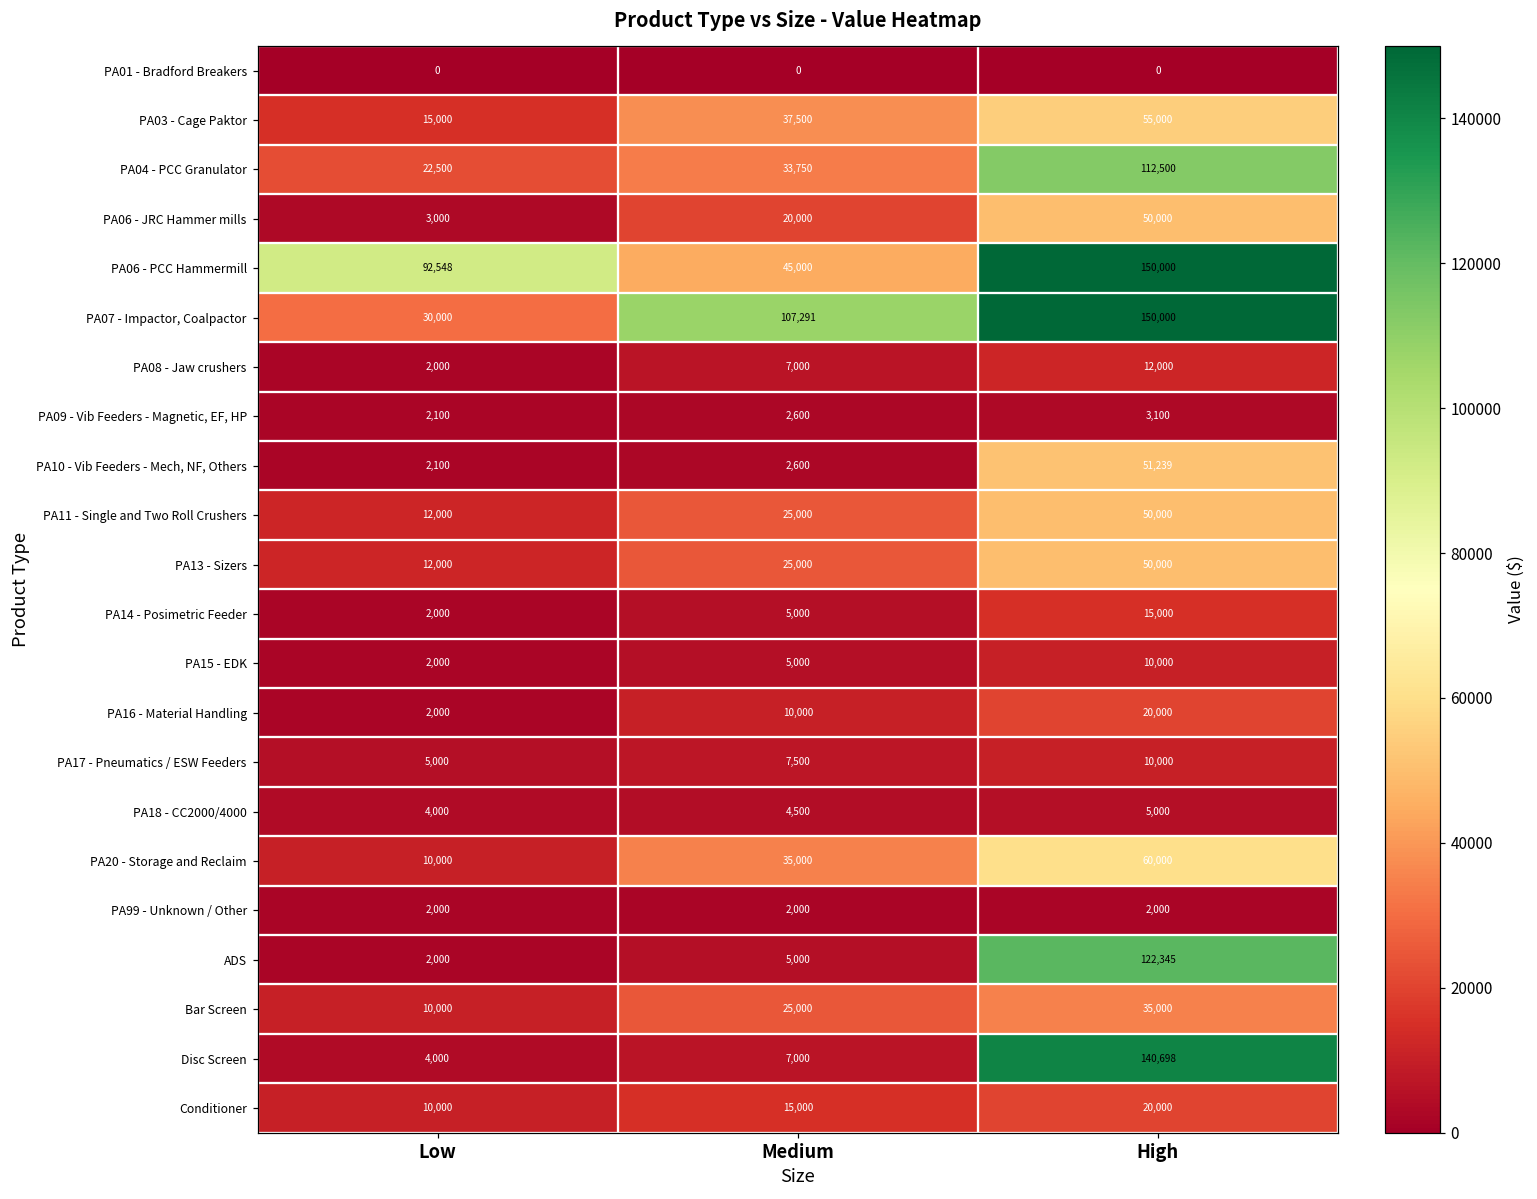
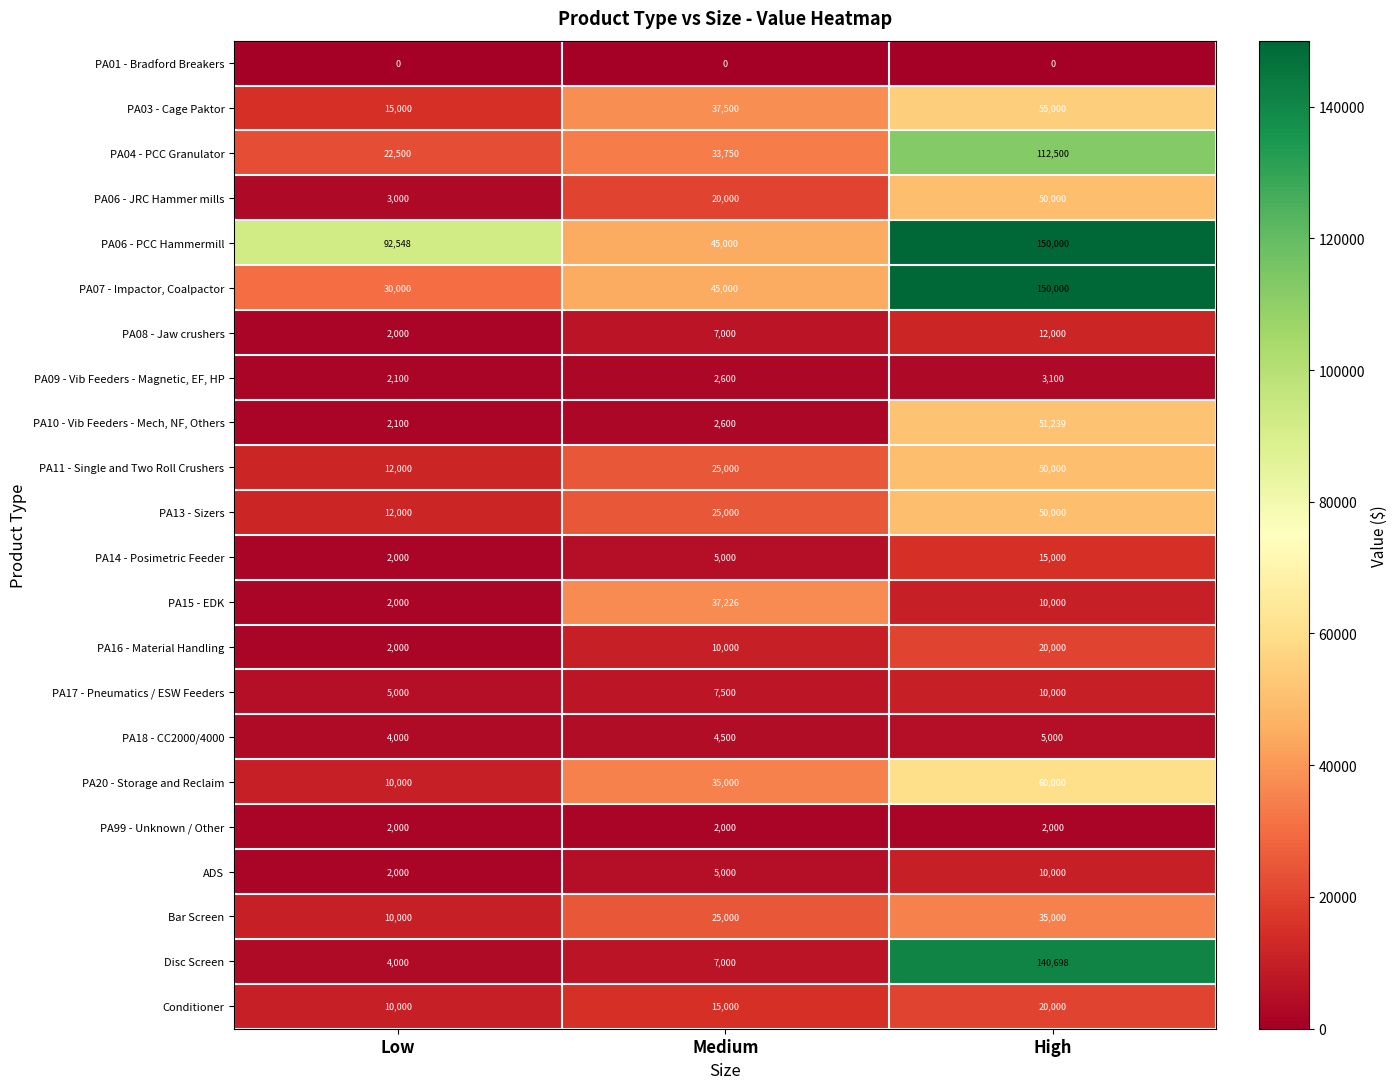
  {
    "PA01 - Bradford Breakers": {
      "Low": "0",
      "Medium": "0",
      "High": "0"
    },
    "PA03 - Cage Paktor": {
      "Low": "15,000",
      "Medium": "37,500",
      "High": "55,000"
    },
    "PA04 - PCC Granulator": {
      "Low": "22,500",
      "Medium": "33,750",
      "High": "112,500"
    },
    "PA06 - JRC Hammer mills": {
      "Low": "3,000",
      "Medium": "20,000",
      "High": "50,000"
    },
    "PA06 - PCC Hammermill": {
      "Low": "92,548",
      "Medium": "45,000",
      "High": "150,000"
    },
    "PA07 - Impactor, Coalpactor": {
      "Low": "30,000",
-     "Medium": "107,291",
+     "Medium": "45,000",
      "High": "150,000"
    },
    "PA08 - Jaw crushers": {
      "Low": "2,000",
      "Medium": "7,000",
      "High": "12,000"
    },
    "PA09 - Vib Feeders - Magnetic, EF, HP": {
      "Low": "2,100",
      "Medium": "2,600",
      "High": "3,100"
    },
    "PA10 - Vib Feeders - Mech, NF, Others": {
      "Low": "2,100",
      "Medium": "2,600",
      "High": "51,239"
    },
    "PA11 - Single and Two Roll Crushers": {
      "Low": "12,000",
      "Medium": "25,000",
      "High": "50,000"
    },
    "PA13 - Sizers": {
      "Low": "12,000",
      "Medium": "25,000",
      "High": "50,000"
    },
    "PA14 - Posimetric Feeder": {
      "Low": "2,000",
      "Medium": "5,000",
      "High": "15,000"
    },
    "PA15 - EDK": {
      "Low": "2,000",
-     "Medium": "5,000",
+     "Medium": "37,226",
      "High": "10,000"
    },
    "PA16 - Material Handling": {
      "Low": "2,000",
      "Medium": "10,000",
      "High": "20,000"
    },
    "PA17 - Pneumatics / ESW Feeders": {
      "Low": "5,000",
      "Medium": "7,500",
      "High": "10,000"
    },
    "PA18 - CC2000/4000": {
      "Low": "4,000",
      "Medium": "4,500",
      "High": "5,000"
    },
    "PA20 - Storage and Reclaim": {
      "Low": "10,000",
      "Medium": "35,000",
      "High": "60,000"
    },
    "PA99 - Unknown / Other": {
      "Low": "2,000",
      "Medium": "2,000",
      "High": "2,000"
    },
    "ADS": {
      "Low": "2,000",
      "Medium": "5,000",
-     "High": "122,345"
+     "High": "10,000"
    },
    "Bar Screen": {
      "Low": "10,000",
      "Medium": "25,000",
      "High": "35,000"
    },
    "Disc Screen": {
      "Low": "4,000",
      "Medium": "7,000",
      "High": "140,698"
    },
    "Conditioner": {
      "Low": "10,000",
      "Medium": "15,000",
      "High": "20,000"
    }
  }
